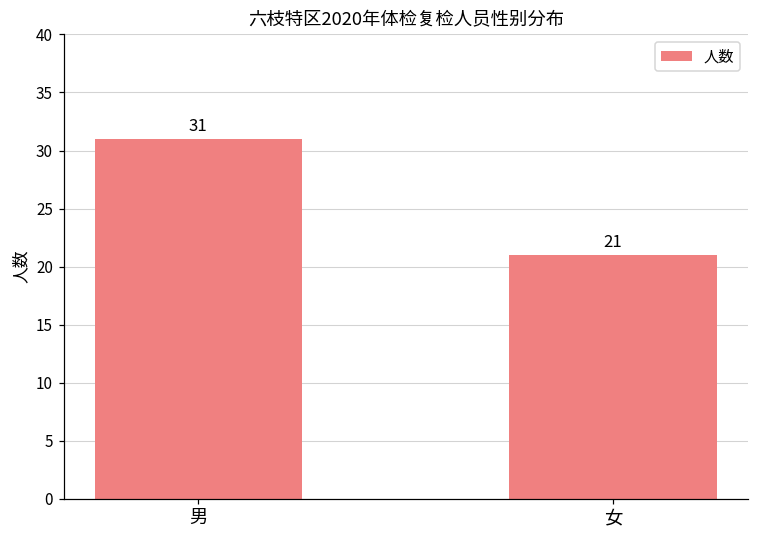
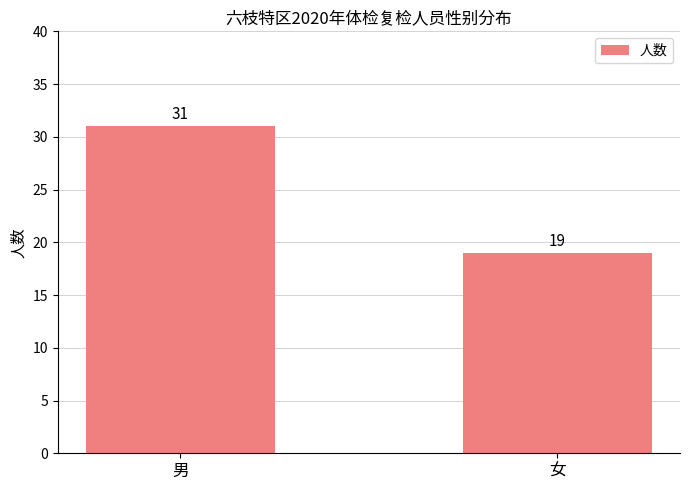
  {
    "男": 31,
-   "女": 21
+   "女": 19
  }
